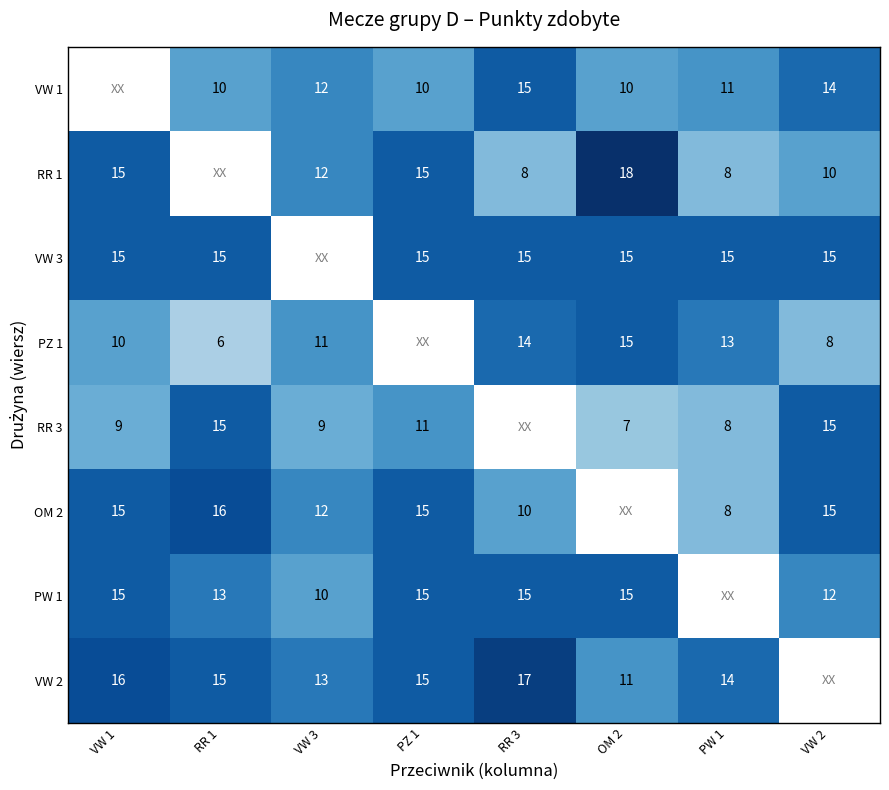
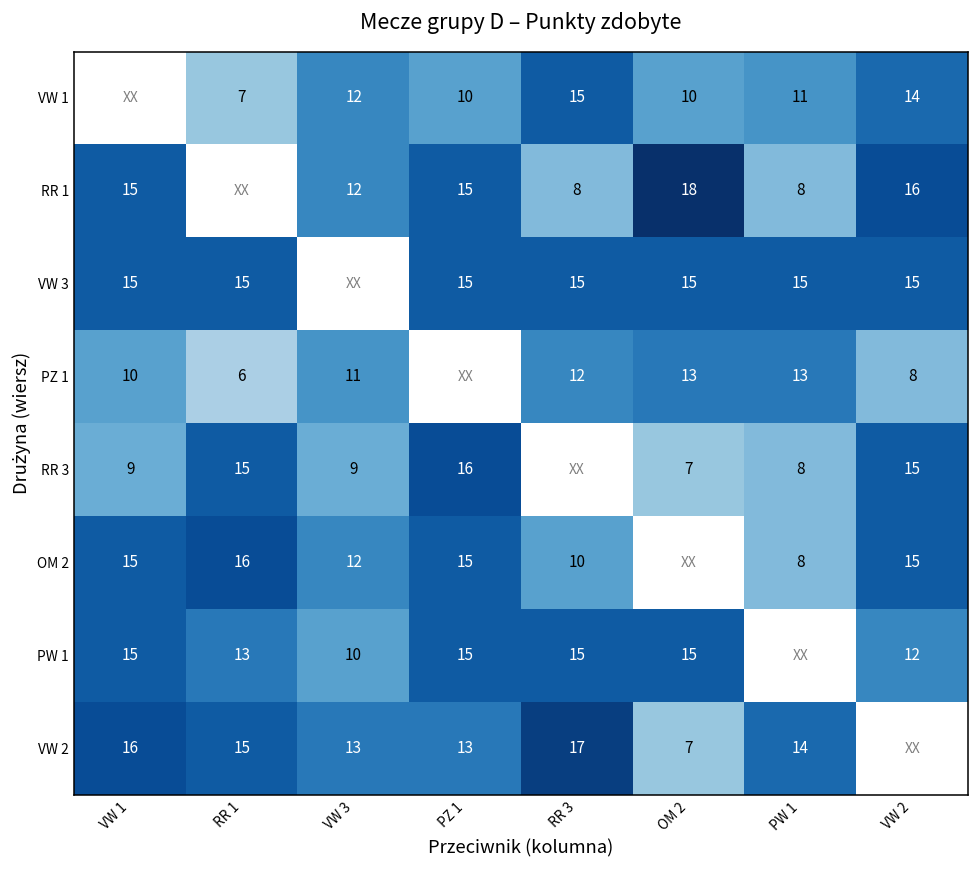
  {
    "VW 1": {
-     "RR 1": 10,
+     "RR 1": 7,
      "VW 3": 12,
      "PZ 1": 10,
      "RR 3": 15,
      "OM 2": 10,
      "PW 1": 11,
      "VW 2": 14
    },
    "RR 1": {
      "VW 1": 15,
      "VW 3": 12,
      "PZ 1": 15,
      "RR 3": 8,
      "OM 2": 18,
      "PW 1": 8,
-     "VW 2": 10
+     "VW 2": 16
    },
    "VW 3": {
      "VW 1": 15,
      "RR 1": 15,
      "PZ 1": 15,
      "RR 3": 15,
      "OM 2": 15,
      "PW 1": 15,
      "VW 2": 15
    },
    "PZ 1": {
      "VW 1": 10,
      "RR 1": 6,
      "VW 3": 11,
-     "RR 3": 14,
-     "OM 2": 15,
+     "RR 3": 12,
+     "OM 2": 13,
      "PW 1": 13,
      "VW 2": 8
    },
    "RR 3": {
      "VW 1": 9,
      "RR 1": 15,
      "VW 3": 9,
-     "PZ 1": 11,
+     "PZ 1": 16,
      "OM 2": 7,
      "PW 1": 8,
      "VW 2": 15
    },
    "OM 2": {
      "VW 1": 15,
      "RR 1": 16,
      "VW 3": 12,
      "PZ 1": 15,
      "RR 3": 10,
      "PW 1": 8,
      "VW 2": 15
    },
    "PW 1": {
      "VW 1": 15,
      "RR 1": 13,
      "VW 3": 10,
      "PZ 1": 15,
      "RR 3": 15,
      "OM 2": 15,
      "VW 2": 12
    },
    "VW 2": {
      "VW 1": 16,
      "RR 1": 15,
      "VW 3": 13,
-     "PZ 1": 15,
+     "PZ 1": 13,
      "RR 3": 17,
-     "OM 2": 11,
+     "OM 2": 7,
      "PW 1": 14
    }
  }
